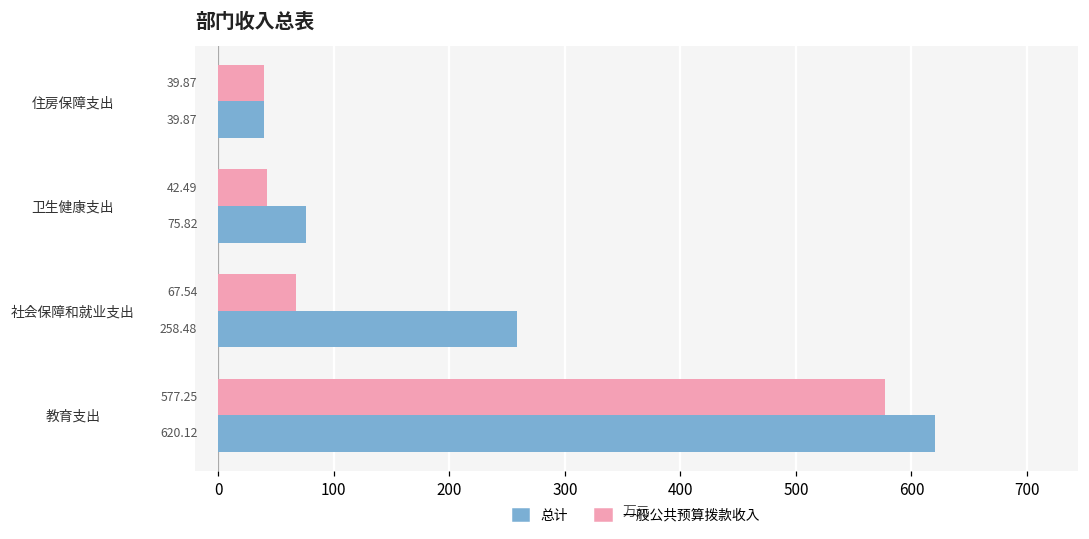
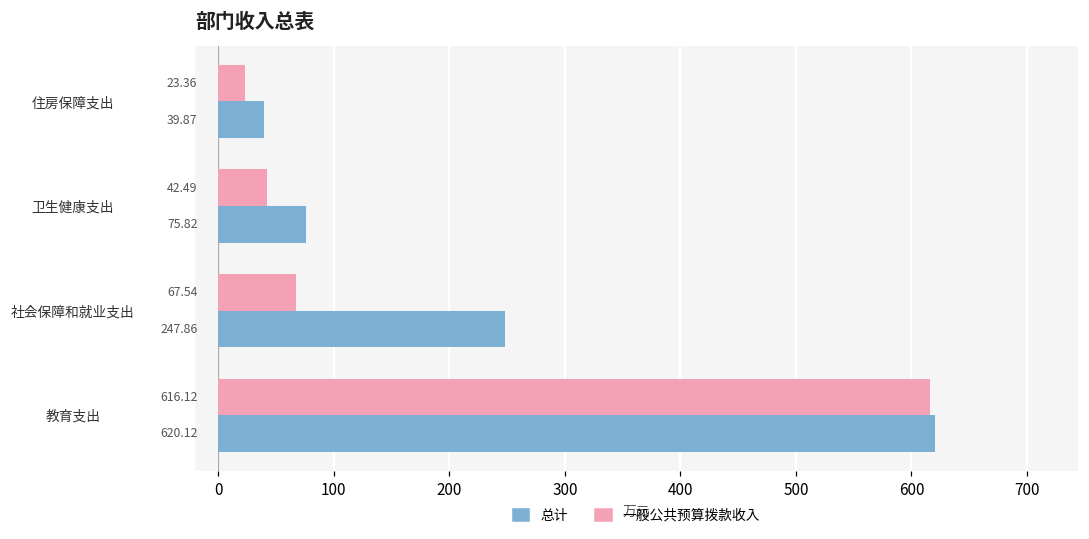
  {
    "总计": {
-     "社会保障和就业支出": 258.48
+     "社会保障和就业支出": 247.86
    },
    "一般公共预算拨款收入": {
-     "住房保障支出": 39.87,
-     "教育支出": 577.25
+     "住房保障支出": 23.36,
+     "教育支出": 616.12
    }
  }
